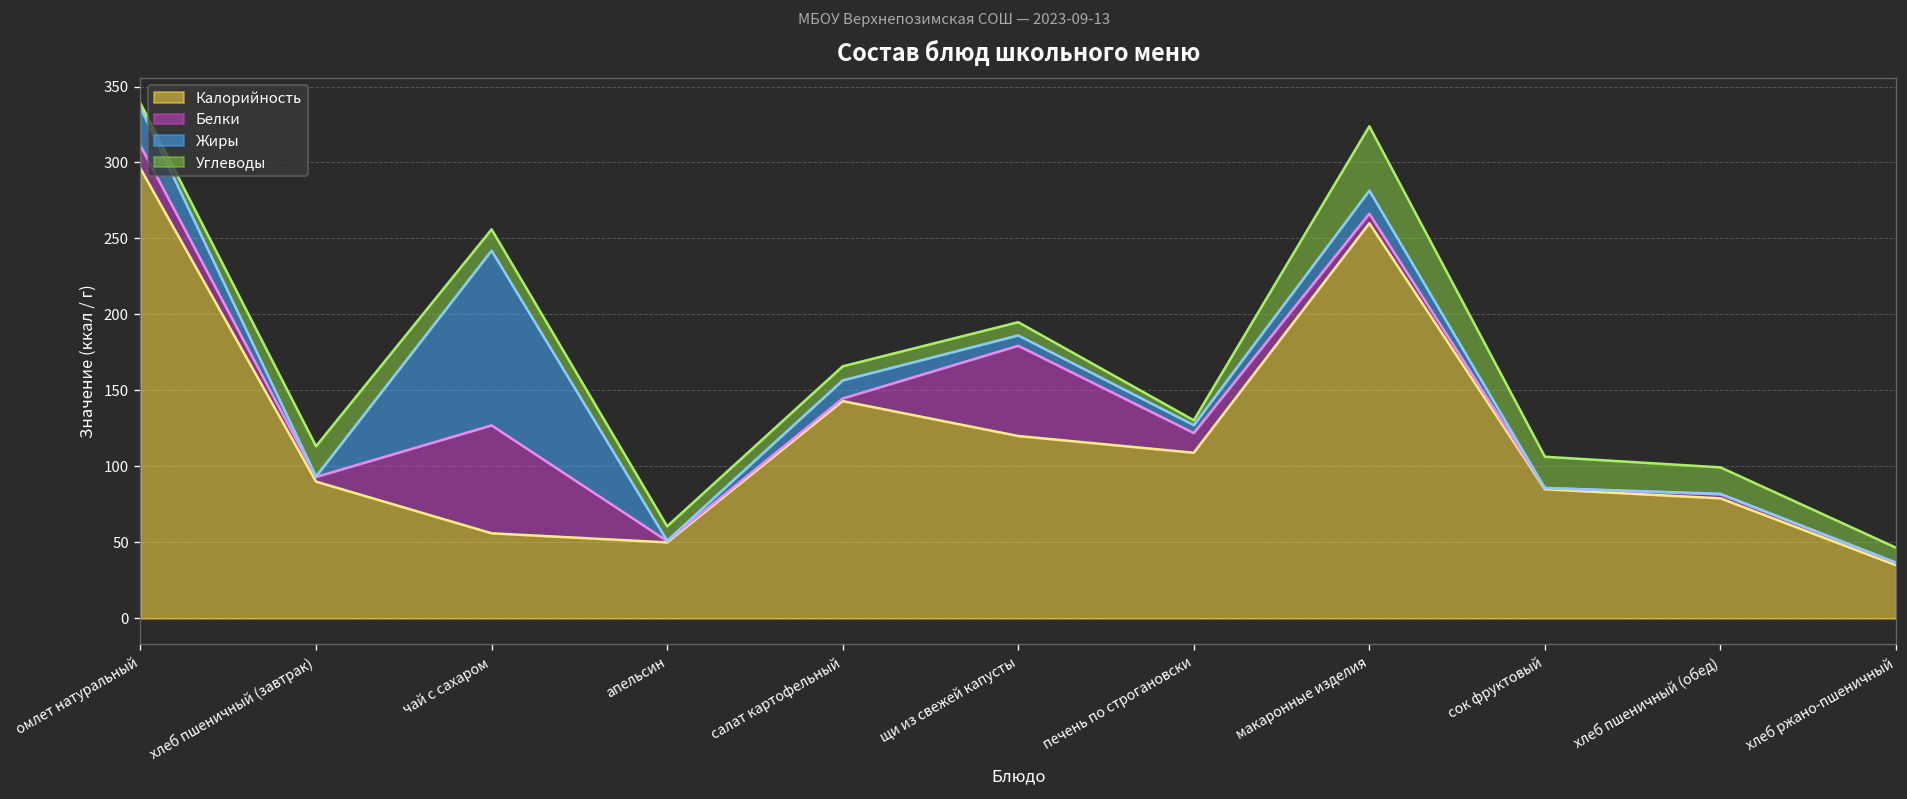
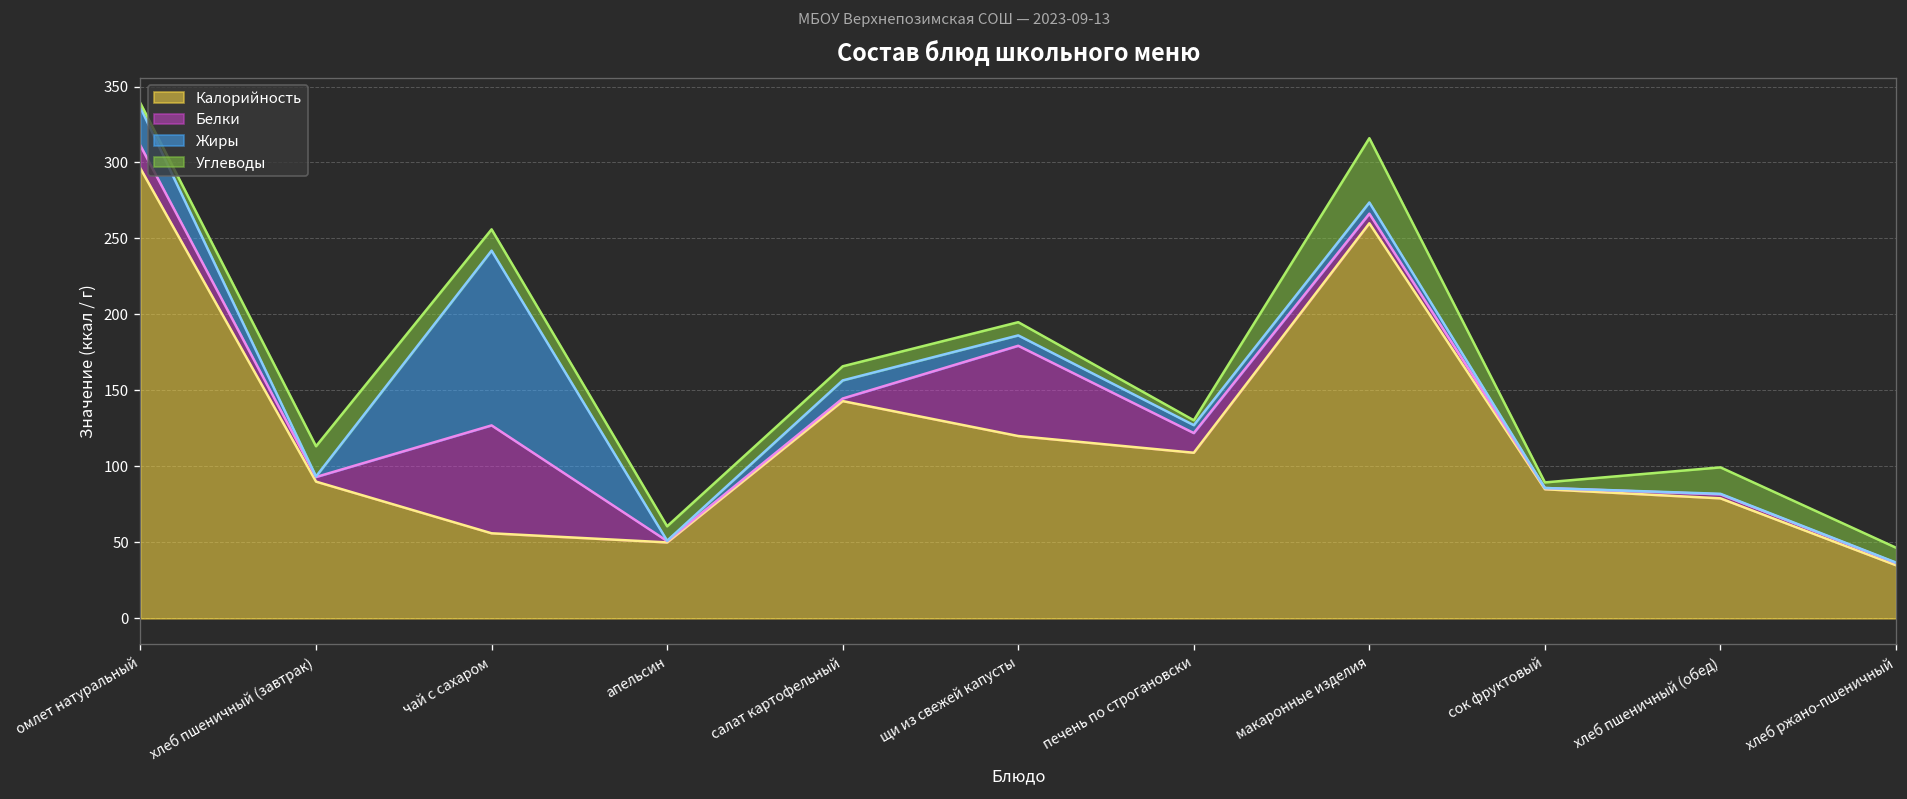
  {
    "Калорийность": {
      "омлет натуральный": 296,
      "хлеб пшеничный (завтрак)": 90,
      "чай с сахаром": 56,
      "щи из свежей капусты": 120,
      "печень по строгановски": 109,
      "макаронные изделия": 260,
      "хлеб пшеничный (обед)": 79
    },
    "Белки": {
      "омлет натуральный": 15,
      "чай с сахаром": 71,
      "щи из свежей капусты": 59,
      "печень по строгановски": 13,
      "макаронные изделия": 6
    },
    "Жиры": {
      "омлет натуральный": 25,
      "чай с сахаром": 115,
      "салат картофельный": 12,
      "щи из свежей капусты": 7,
      "печень по строгановски": 5,
-     "макаронные изделия": 15
+     "макаронные изделия": 7
    },
    "Углеводы": {
      "омлет натуральный": 3,
      "хлеб пшеничный (завтрак)": 20,
      "чай с сахаром": 14,
      "апельсин": 10,
      "салат картофельный": 9,
      "щи из свежей капусты": 9,
      "печень по строгановски": 3,
      "макаронные изделия": 42,
-     "сок фруктовый": 21,
+     "сок фруктовый": 4,
      "хлеб пшеничный (обед)": 17,
      "хлеб ржано-пшеничный": 10
    }
  }
